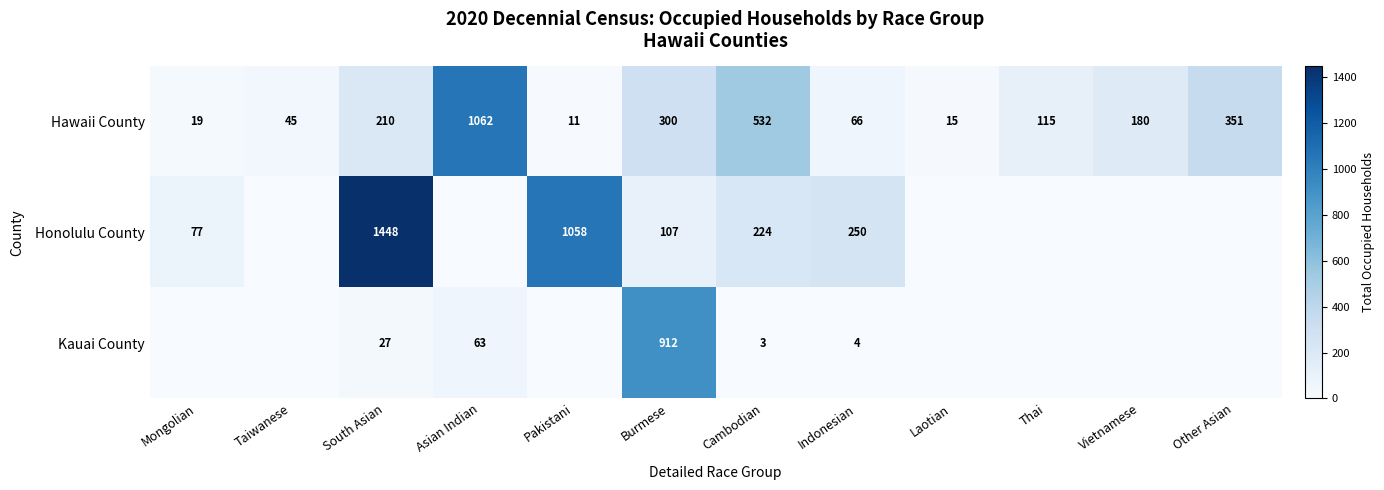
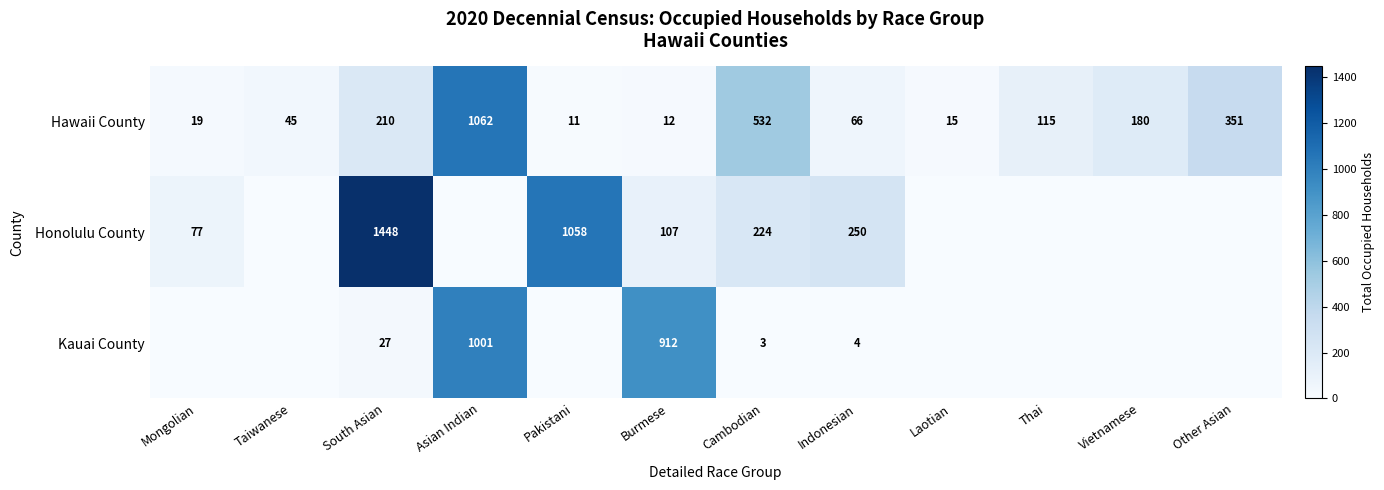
  {
    "Hawaii County": {
      "Mongolian": 19,
      "Taiwanese": 45,
      "South Asian": 210,
      "Asian Indian": 1062,
      "Pakistani": 11,
-     "Burmese": 300,
+     "Burmese": 12,
      "Cambodian": 532,
      "Indonesian": 66,
      "Laotian": 15,
      "Thai": 115,
      "Vietnamese": 180,
      "Other Asian": 351
    },
    "Honolulu County": {
      "Mongolian": 77,
      "South Asian": 1448,
      "Pakistani": 1058,
      "Burmese": 107,
      "Cambodian": 224,
      "Indonesian": 250
    },
    "Kauai County": {
      "South Asian": 27,
-     "Asian Indian": 63,
+     "Asian Indian": 1001,
      "Burmese": 912,
      "Cambodian": 3,
      "Indonesian": 4
    }
  }
